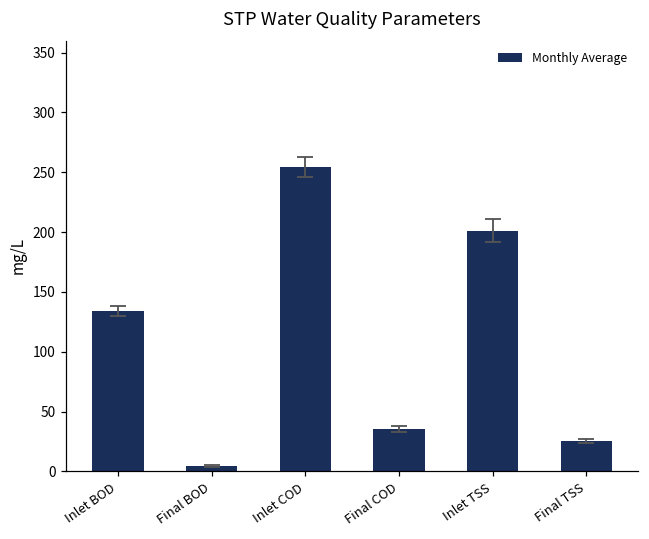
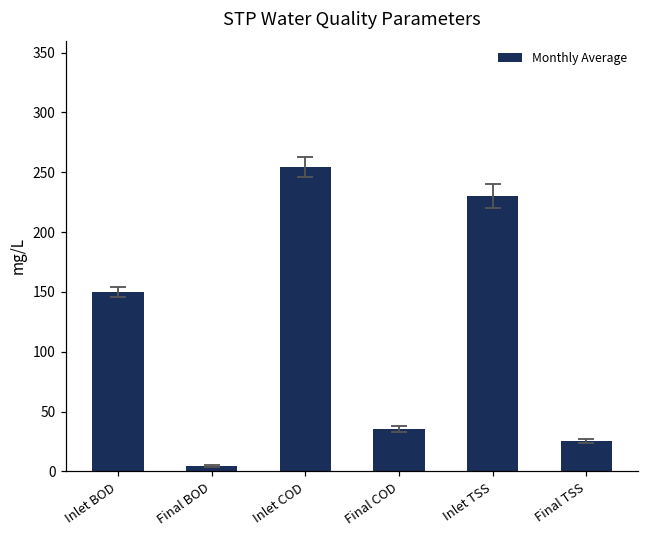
  {
    "Monthly Average": {
-     "Inlet BOD": 134,
+     "Inlet BOD": 150,
      "Final BOD": 5,
      "Inlet COD": 254,
      "Final COD": 35,
-     "Inlet TSS": 201,
+     "Inlet TSS": 230,
      "Final TSS": 25
    }
  }
